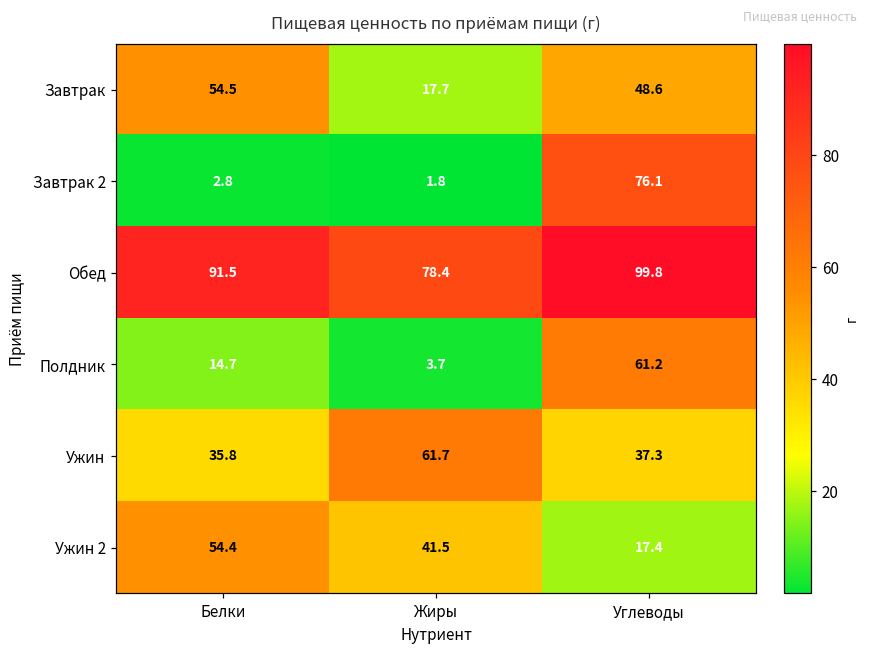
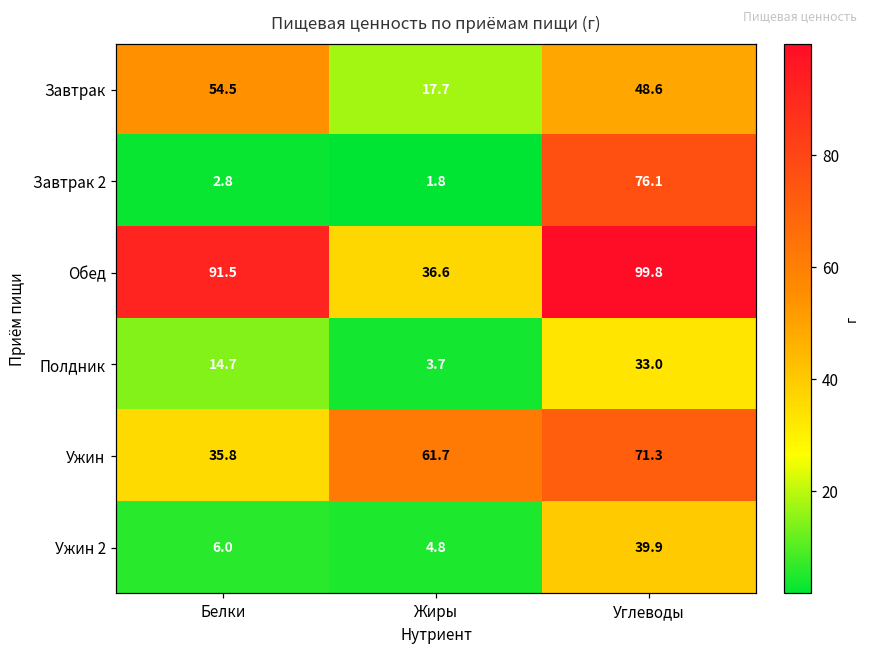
  {
    "Завтрак": {
      "Белки": 54.5,
      "Жиры": 17.7,
      "Углеводы": 48.6
    },
    "Завтрак 2": {
      "Белки": 2.8,
      "Жиры": 1.8,
      "Углеводы": 76.1
    },
    "Обед": {
      "Белки": 91.5,
-     "Жиры": 78.4,
+     "Жиры": 36.6,
      "Углеводы": 99.8
    },
    "Полдник": {
      "Белки": 14.7,
      "Жиры": 3.7,
-     "Углеводы": 61.2
+     "Углеводы": 33.0
    },
    "Ужин": {
      "Белки": 35.8,
      "Жиры": 61.7,
-     "Углеводы": 37.3
+     "Углеводы": 71.3
    },
    "Ужин 2": {
-     "Белки": 54.4,
-     "Жиры": 41.5,
-     "Углеводы": 17.4
+     "Белки": 6.0,
+     "Жиры": 4.8,
+     "Углеводы": 39.9
    }
  }
